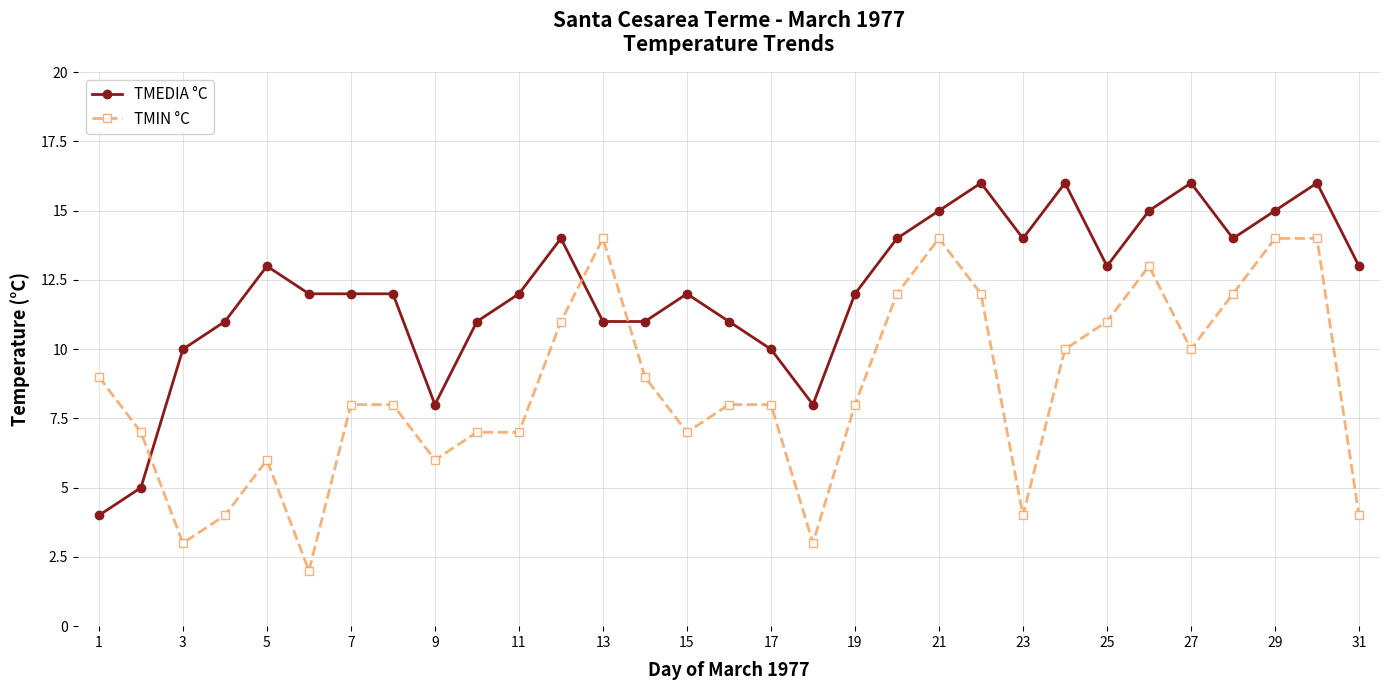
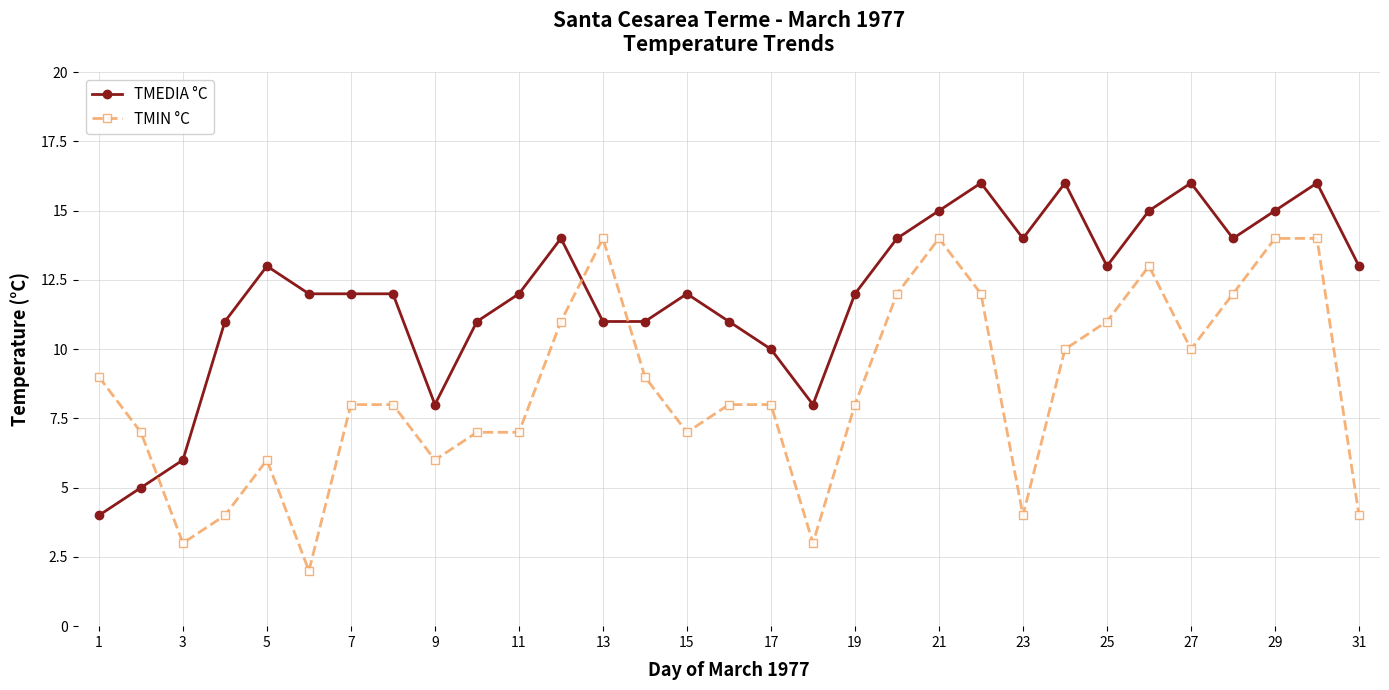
  {
    "TMEDIA °C": {
      "1": 4,
-     "3": 10,
+     "3": 6,
      "5": 13,
      "7": 12,
      "9": 8,
      "11": 12,
      "13": 11,
      "15": 12,
      "17": 10,
      "19": 12,
      "21": 15,
      "23": 14,
      "25": 13,
      "27": 16,
      "29": 15,
      "31": 13
    },
    "TMIN °C": {
      "1": 9,
      "3": 3,
      "5": 6,
      "7": 8,
      "9": 6,
      "11": 7,
      "13": 14,
      "15": 7,
      "17": 8,
      "19": 8,
      "21": 14,
      "23": 4,
      "25": 11,
      "27": 10,
      "29": 14,
      "31": 4
    }
  }
